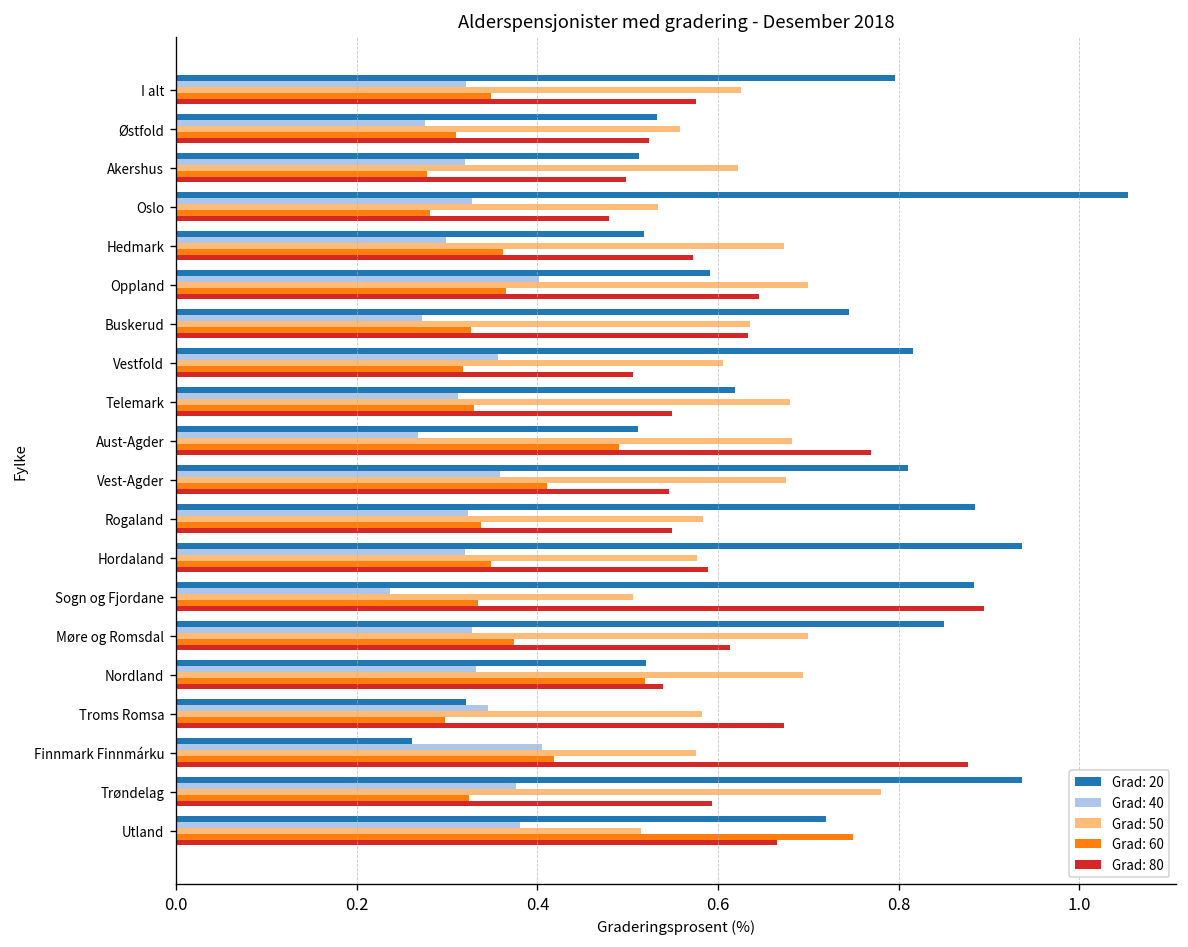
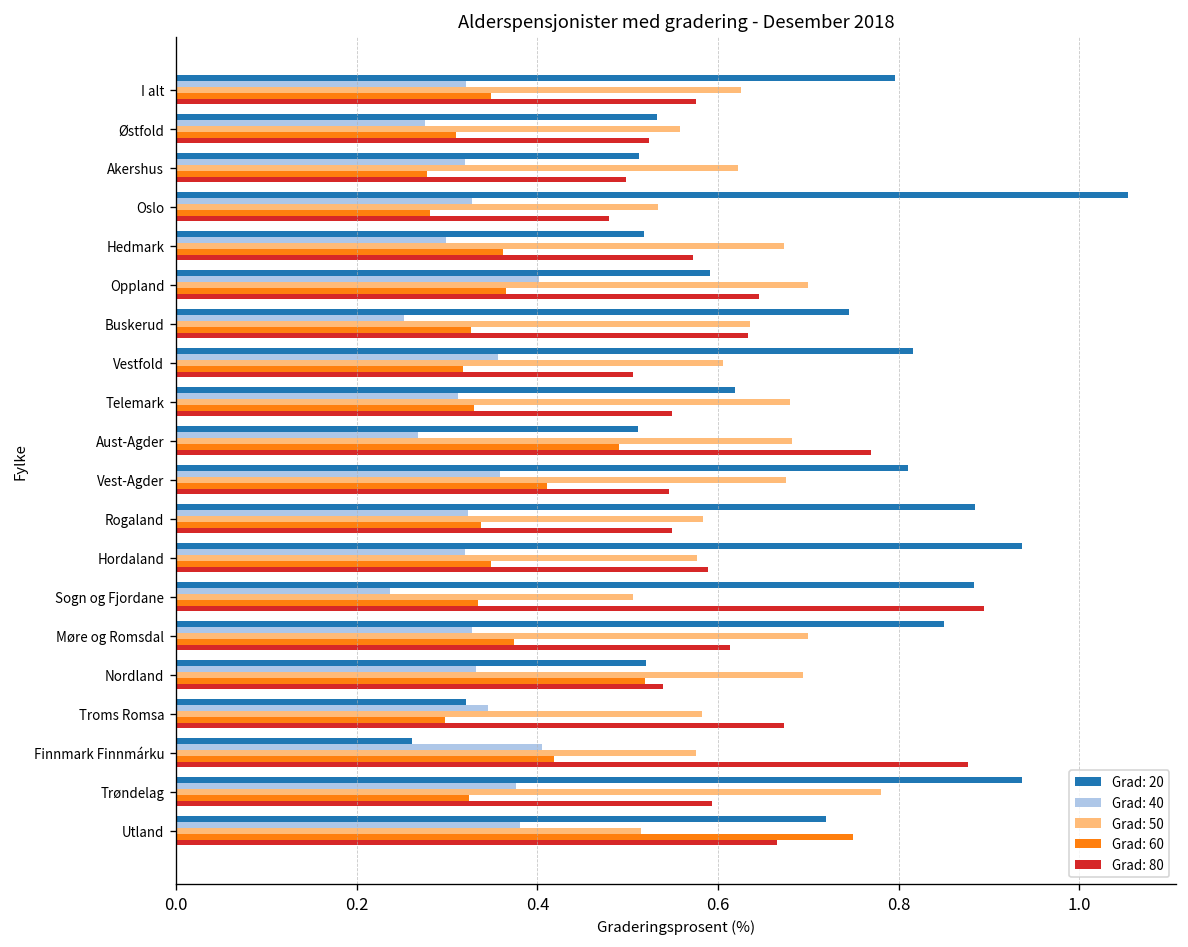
  {
    "Grad: 20": {
      "I alt": 0.80,
      "Østfold": 0.53,
      "Akershus": 0.51,
      "Oslo": 1.05,
      "Hedmark": 0.52,
      "Oppland": 0.59,
      "Buskerud": 0.74,
      "Vestfold": 0.82,
      "Telemark": 0.62,
      "Aust-Agder": 0.51,
      "Vest-Agder": 0.81,
      "Rogaland": 0.88,
      "Hordaland": 0.94,
      "Sogn og Fjordane": 0.88,
      "Møre og Romsdal": 0.85,
      "Nordland": 0.52,
      "Troms Romsa": 0.32,
      "Finnmark Finnmárku": 0.26,
      "Trøndelag": 0.94,
      "Utland": 0.72
    },
    "Grad: 40": {
      "I alt": 0.32,
      "Østfold": 0.28,
      "Akershus": 0.32,
      "Oslo": 0.33,
      "Hedmark": 0.30,
      "Oppland": 0.40,
-     "Buskerud": 0.27,
+     "Buskerud": 0.25,
      "Vestfold": 0.36,
      "Telemark": 0.31,
      "Aust-Agder": 0.27,
      "Vest-Agder": 0.36,
      "Rogaland": 0.32,
      "Hordaland": 0.32,
      "Sogn og Fjordane": 0.24,
      "Møre og Romsdal": 0.33,
      "Nordland": 0.33,
      "Troms Romsa": 0.35,
      "Finnmark Finnmárku": 0.41,
      "Trøndelag": 0.38,
      "Utland": 0.38
    },
    "Grad: 50": {
      "I alt": 0.63,
      "Østfold": 0.56,
      "Akershus": 0.62,
      "Oslo": 0.53,
      "Hedmark": 0.67,
      "Oppland": 0.70,
      "Buskerud": 0.64,
      "Vestfold": 0.61,
      "Telemark": 0.68,
      "Aust-Agder": 0.68,
      "Vest-Agder": 0.68,
      "Rogaland": 0.58,
      "Hordaland": 0.58,
      "Sogn og Fjordane": 0.51,
      "Møre og Romsdal": 0.70,
      "Nordland": 0.69,
      "Troms Romsa": 0.58,
      "Finnmark Finnmárku": 0.58,
      "Trøndelag": 0.78,
      "Utland": 0.52
    },
    "Grad: 60": {
      "I alt": 0.35,
      "Østfold": 0.31,
      "Akershus": 0.28,
      "Oslo": 0.28,
      "Hedmark": 0.36,
      "Oppland": 0.37,
      "Buskerud": 0.33,
      "Vestfold": 0.32,
      "Telemark": 0.33,
      "Aust-Agder": 0.49,
      "Vest-Agder": 0.41,
      "Rogaland": 0.34,
      "Hordaland": 0.35,
      "Sogn og Fjordane": 0.33,
      "Møre og Romsdal": 0.37,
      "Nordland": 0.52,
      "Troms Romsa": 0.30,
      "Finnmark Finnmárku": 0.42,
      "Trøndelag": 0.32,
      "Utland": 0.75
    },
    "Grad: 80": {
      "I alt": 0.58,
      "Østfold": 0.52,
      "Akershus": 0.50,
      "Oslo": 0.48,
      "Hedmark": 0.57,
      "Oppland": 0.65,
      "Buskerud": 0.63,
      "Vestfold": 0.51,
      "Telemark": 0.55,
      "Aust-Agder": 0.77,
      "Vest-Agder": 0.55,
      "Rogaland": 0.55,
      "Hordaland": 0.59,
      "Sogn og Fjordane": 0.89,
      "Møre og Romsdal": 0.61,
      "Nordland": 0.54,
      "Troms Romsa": 0.67,
      "Finnmark Finnmárku": 0.88,
      "Trøndelag": 0.59,
      "Utland": 0.67
    }
  }
